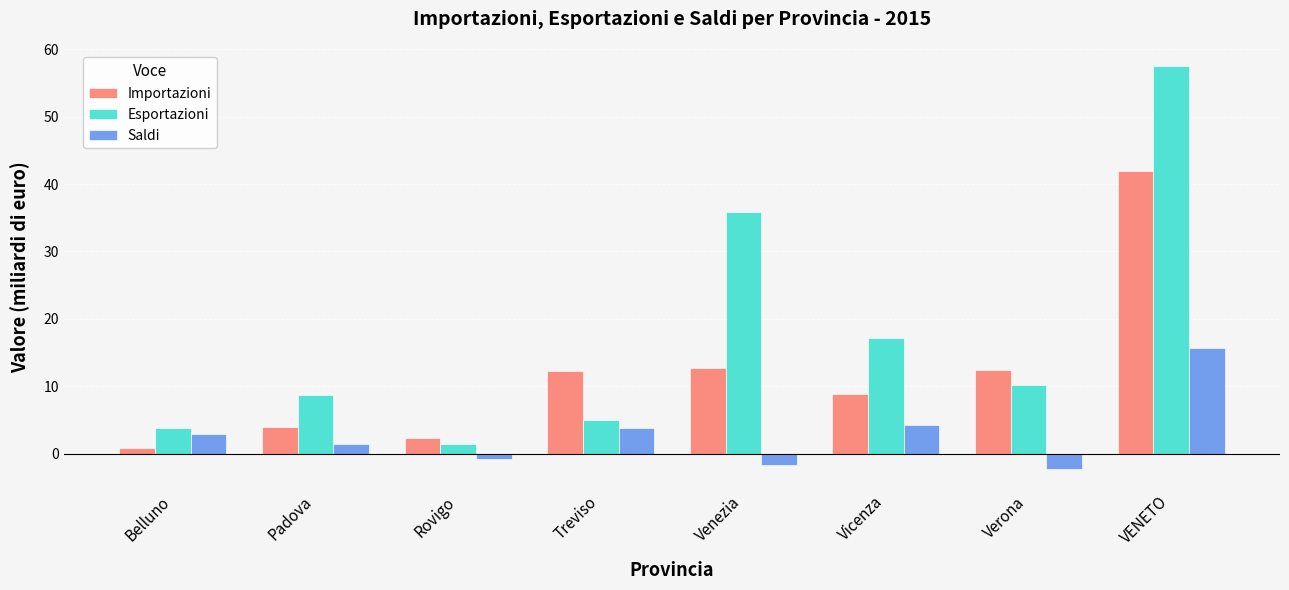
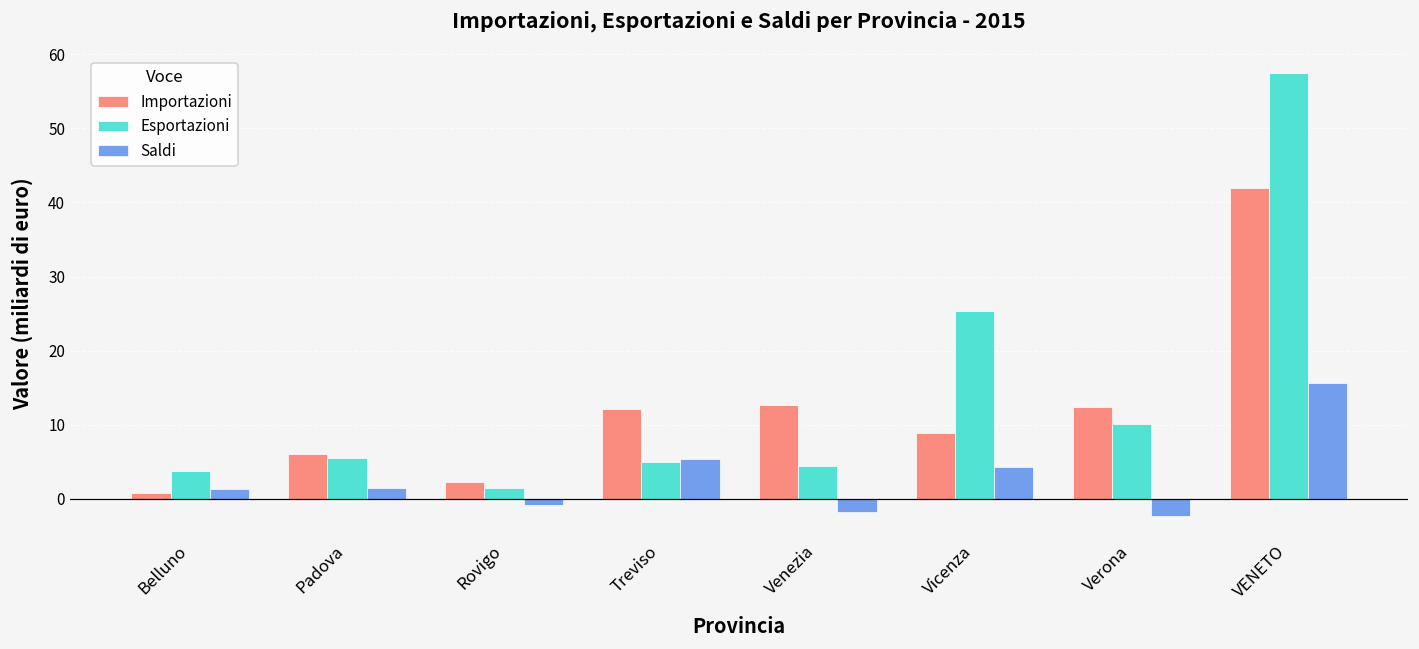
  {
    "Importazioni": {
      "Belluno": 1,
-     "Padova": 4,
+     "Padova": 6,
      "Rovigo": 2,
      "Treviso": 12,
      "Venezia": 13,
      "Vicenza": 9,
      "Verona": 12,
      "VENETO": 42
    },
    "Esportazioni": {
      "Belluno": 4,
-     "Padova": 9,
+     "Padova": 5,
      "Rovigo": 1,
      "Treviso": 5,
-     "Venezia": 36,
-     "Vicenza": 17,
+     "Venezia": 4,
+     "Vicenza": 25,
      "Verona": 10,
      "VENETO": 58
    },
    "Saldi": {
-     "Belluno": 3,
+     "Belluno": 1,
      "Padova": 1,
      "Rovigo": -1,
-     "Treviso": 4,
+     "Treviso": 5,
      "Venezia": -2,
      "Vicenza": 4,
      "Verona": -2,
      "VENETO": 16
    }
  }
